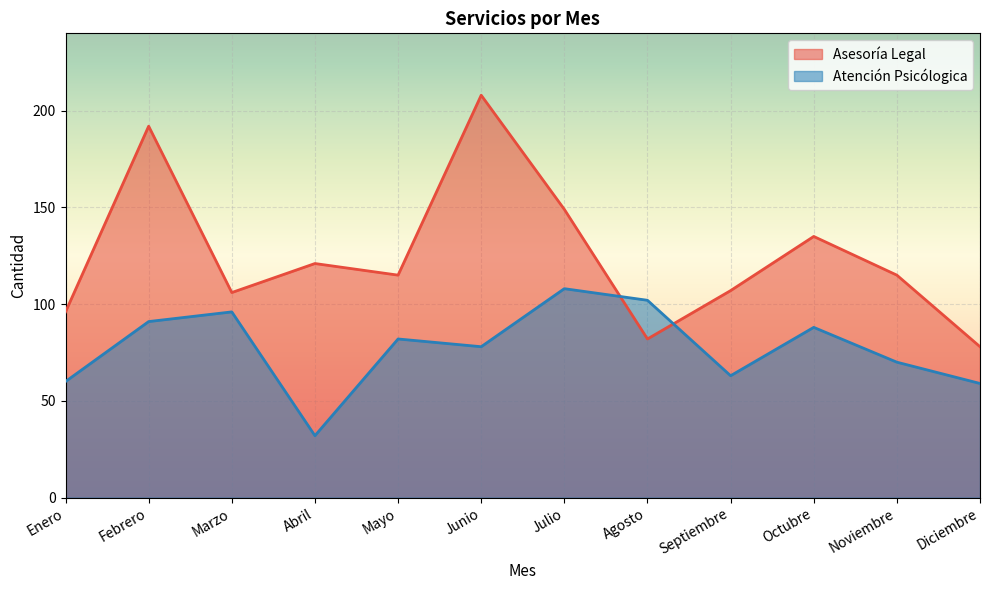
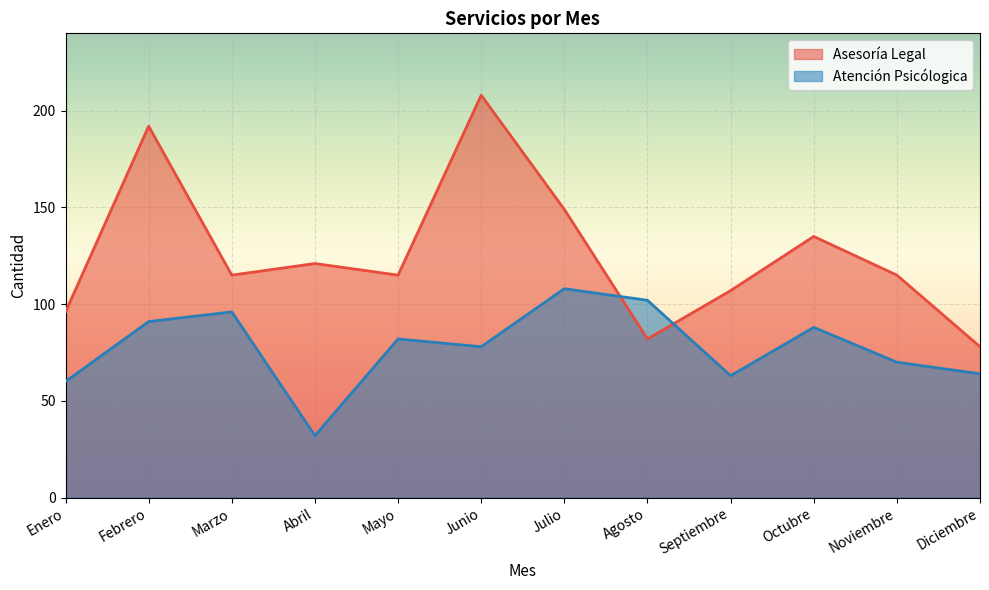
  {
    "Asesoría Legal": {
      "Enero": 96,
      "Febrero": 192,
-     "Marzo": 106,
+     "Marzo": 115,
      "Abril": 121,
      "Mayo": 115,
      "Junio": 208,
      "Julio": 149,
      "Agosto": 82,
      "Septiembre": 107,
      "Octubre": 135,
      "Noviembre": 115,
      "Diciembre": 78
    },
    "Atención Psicólogica": {
      "Enero": 60,
      "Febrero": 91,
      "Marzo": 96,
      "Abril": 32,
      "Mayo": 82,
      "Junio": 78,
      "Julio": 108,
      "Agosto": 102,
      "Septiembre": 63,
      "Octubre": 88,
      "Noviembre": 70,
-     "Diciembre": 59
+     "Diciembre": 64
    }
  }
